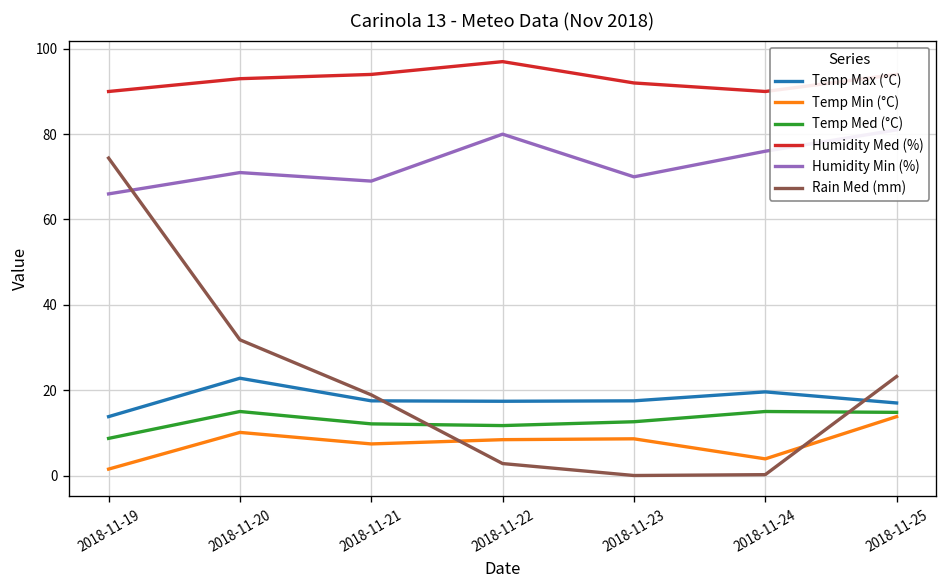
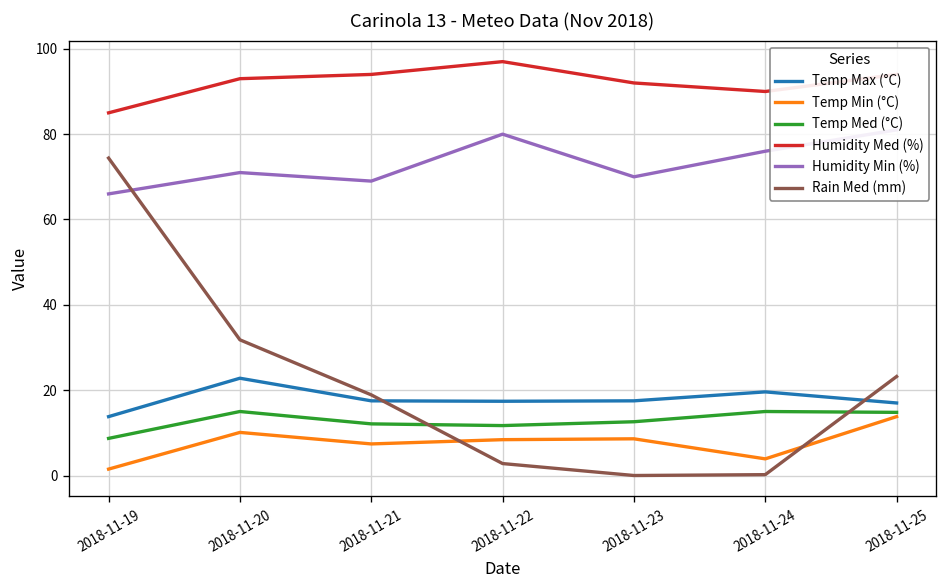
  {
    "Temp Max (°C)": {
      "2018-11-19": 14,
      "2018-11-20": 23,
      "2018-11-21": 18,
      "2018-11-22": 17,
      "2018-11-23": 18,
      "2018-11-24": 20,
      "2018-11-25": 17
    },
    "Temp Min (°C)": {
      "2018-11-19": 2,
      "2018-11-20": 10,
      "2018-11-21": 7,
      "2018-11-22": 8,
      "2018-11-23": 9,
      "2018-11-24": 4,
      "2018-11-25": 14
    },
    "Temp Med (°C)": {
      "2018-11-19": 9,
      "2018-11-20": 15,
      "2018-11-21": 12,
      "2018-11-22": 12,
      "2018-11-23": 13,
      "2018-11-24": 15,
      "2018-11-25": 15
    },
    "Humidity Med (%)": {
-     "2018-11-19": 90,
+     "2018-11-19": 85,
      "2018-11-20": 93,
      "2018-11-21": 94,
      "2018-11-22": 97,
      "2018-11-23": 92,
      "2018-11-24": 90
    },
    "Humidity Min (%)": {
      "2018-11-19": 66,
      "2018-11-20": 71,
      "2018-11-21": 69,
      "2018-11-22": 80,
      "2018-11-23": 70,
      "2018-11-24": 76
    },
    "Rain Med (mm)": {
      "2018-11-19": 74,
      "2018-11-20": 32,
      "2018-11-21": 19,
      "2018-11-22": 3,
      "2018-11-23": 0,
      "2018-11-24": 0,
      "2018-11-25": 23
    }
  }
